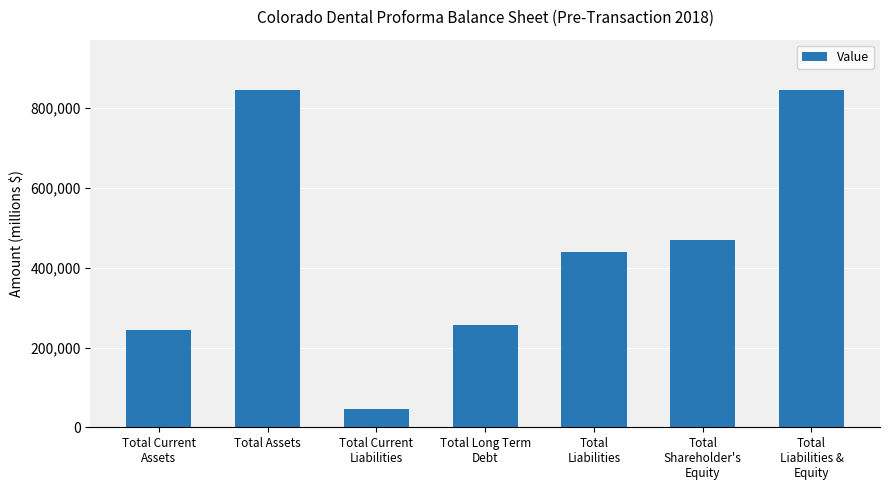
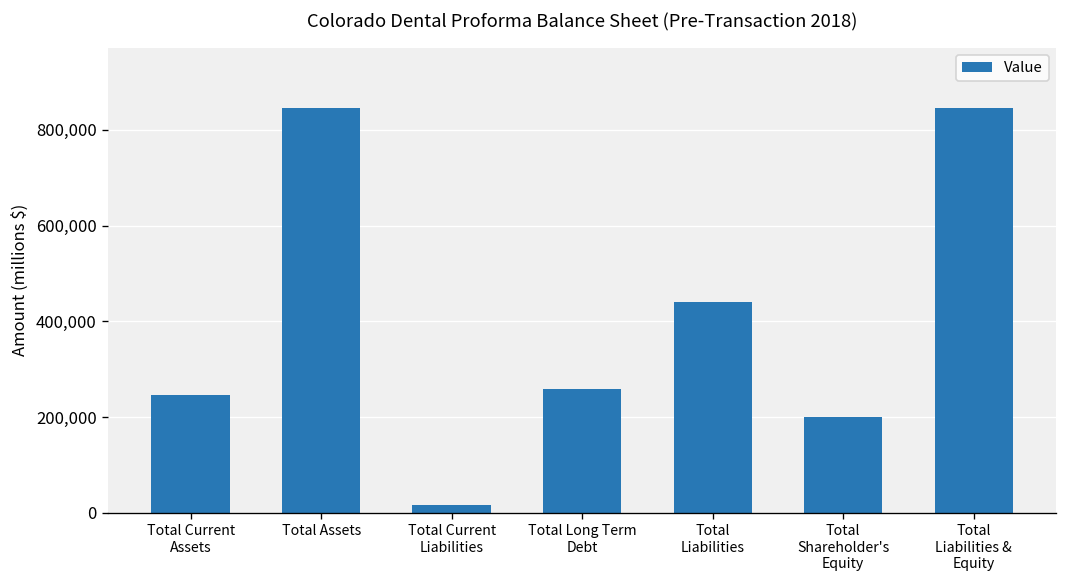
  {
    "Total Current Assets": "250,000",
    "Total Assets": "850,000",
-   "Total Current Liabilities": "50,000",
+   "Total Current Liabilities": "20,000",
    "Total Long Term Debt": "260,000",
    "Total Liabilities": "440,000",
-   "Total Shareholder's Equity": "470,000",
+   "Total Shareholder's Equity": "200,000",
    "Total Liabilities & Equity": "850,000"
  }
